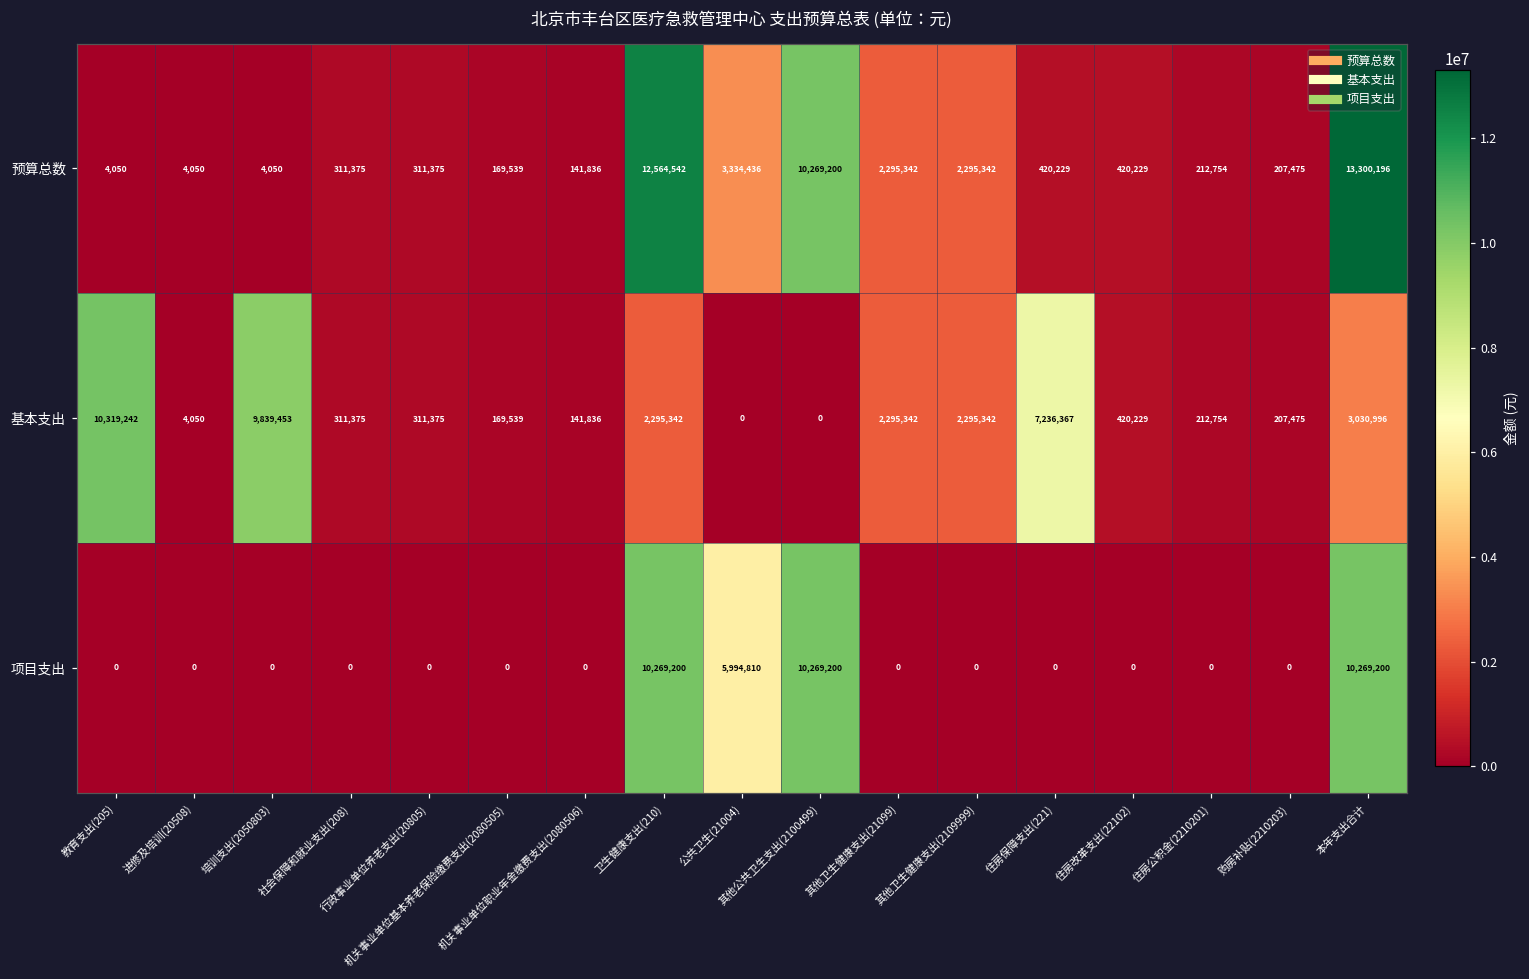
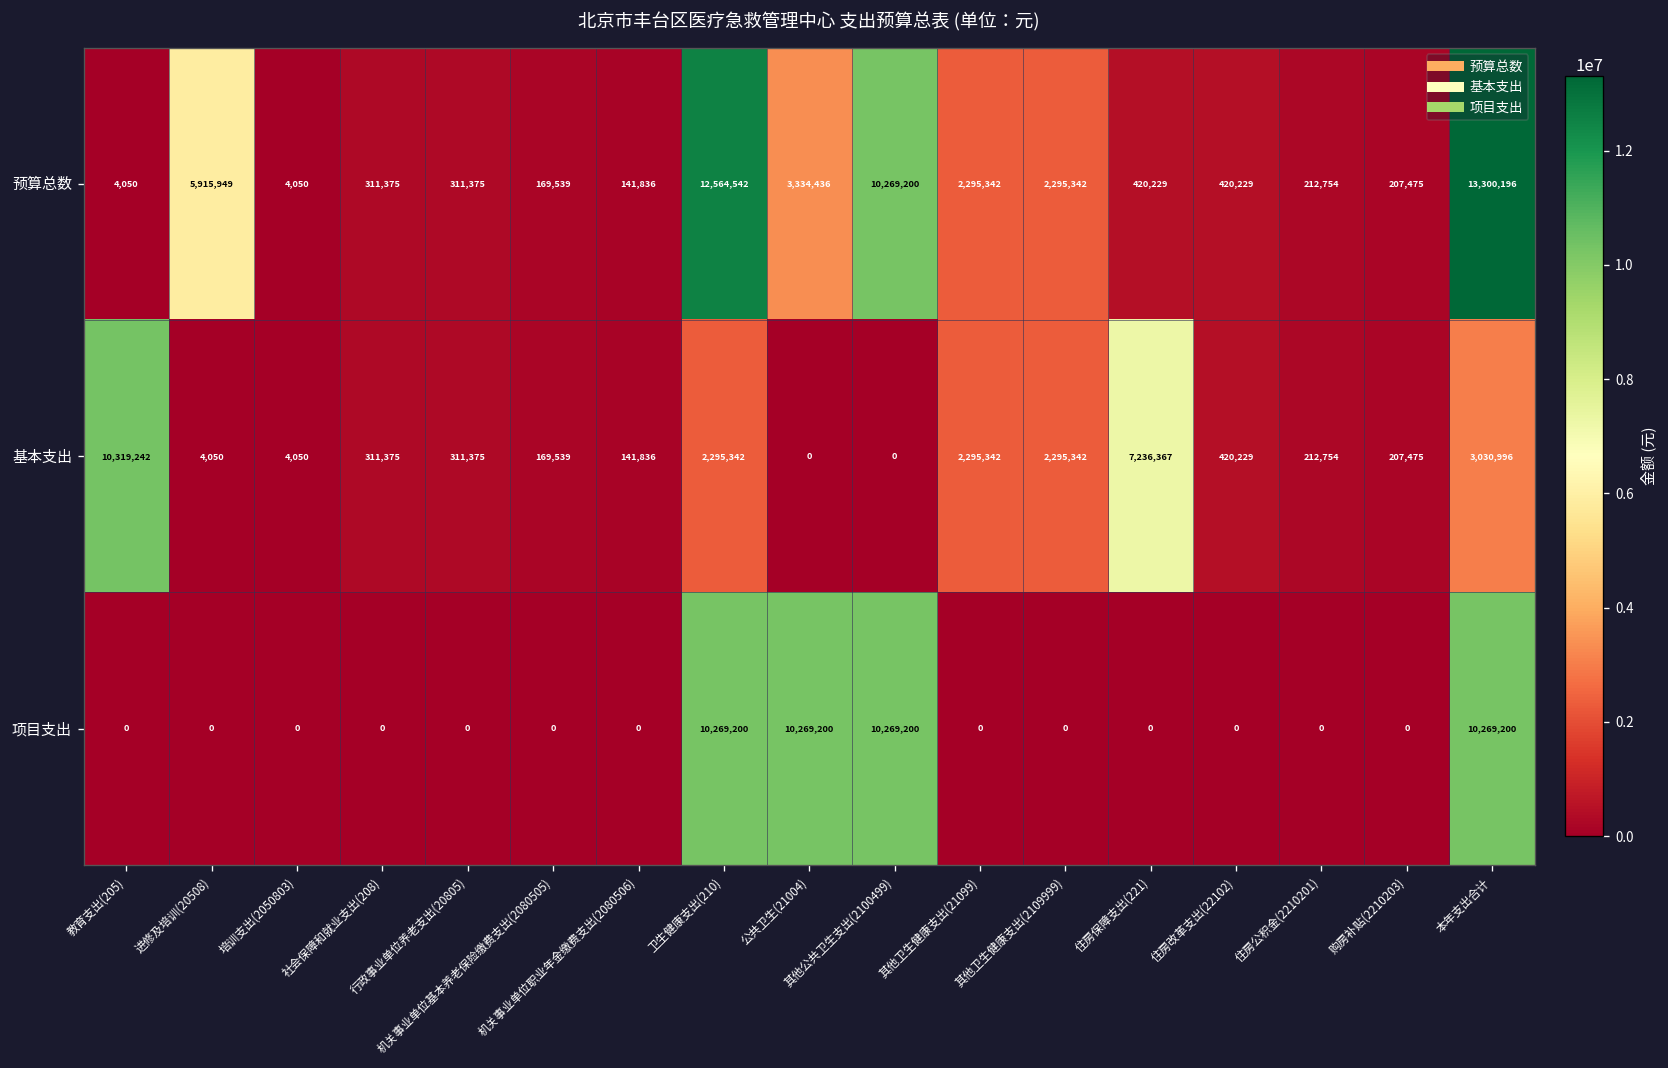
  {
    "预算总数": {
      "教育支出(205)": "4,050",
-     "进修及培训(20508)": "4,050",
+     "进修及培训(20508)": "5,915,949",
      "培训支出(2050803)": "4,050",
      "社会保障和就业支出(208)": "311,375",
      "行政事业单位养老支出(20805)": "311,375",
      "机关事业单位基本养老保险缴费支出(2080505)": "169,539",
      "机关事业单位职业年金缴费支出(2080506)": "141,836",
      "卫生健康支出(210)": "12,564,542",
      "公共卫生(21004)": "3,334,436",
      "其他公共卫生支出(2100499)": "10,269,200",
      "其他卫生健康支出(21099)": "2,295,342",
      "其他卫生健康支出(2109999)": "2,295,342",
      "住房保障支出(221)": "420,229",
      "住房改革支出(22102)": "420,229",
      "住房公积金(2210201)": "212,754",
      "购房补贴(2210203)": "207,475",
      "本年支出合计": "13,300,196"
    },
    "基本支出": {
      "教育支出(205)": "10,319,242",
      "进修及培训(20508)": "4,050",
-     "培训支出(2050803)": "9,839,453",
+     "培训支出(2050803)": "4,050",
      "社会保障和就业支出(208)": "311,375",
      "行政事业单位养老支出(20805)": "311,375",
      "机关事业单位基本养老保险缴费支出(2080505)": "169,539",
      "机关事业单位职业年金缴费支出(2080506)": "141,836",
      "卫生健康支出(210)": "2,295,342",
      "公共卫生(21004)": "0",
      "其他公共卫生支出(2100499)": "0",
      "其他卫生健康支出(21099)": "2,295,342",
      "其他卫生健康支出(2109999)": "2,295,342",
      "住房保障支出(221)": "7,236,367",
      "住房改革支出(22102)": "420,229",
      "住房公积金(2210201)": "212,754",
      "购房补贴(2210203)": "207,475",
      "本年支出合计": "3,030,996"
    },
    "项目支出": {
      "教育支出(205)": "0",
      "进修及培训(20508)": "0",
      "培训支出(2050803)": "0",
      "社会保障和就业支出(208)": "0",
      "行政事业单位养老支出(20805)": "0",
      "机关事业单位基本养老保险缴费支出(2080505)": "0",
      "机关事业单位职业年金缴费支出(2080506)": "0",
      "卫生健康支出(210)": "10,269,200",
-     "公共卫生(21004)": "5,994,810",
+     "公共卫生(21004)": "10,269,200",
      "其他公共卫生支出(2100499)": "10,269,200",
      "其他卫生健康支出(21099)": "0",
      "其他卫生健康支出(2109999)": "0",
      "住房保障支出(221)": "0",
      "住房改革支出(22102)": "0",
      "住房公积金(2210201)": "0",
      "购房补贴(2210203)": "0",
      "本年支出合计": "10,269,200"
    }
  }
